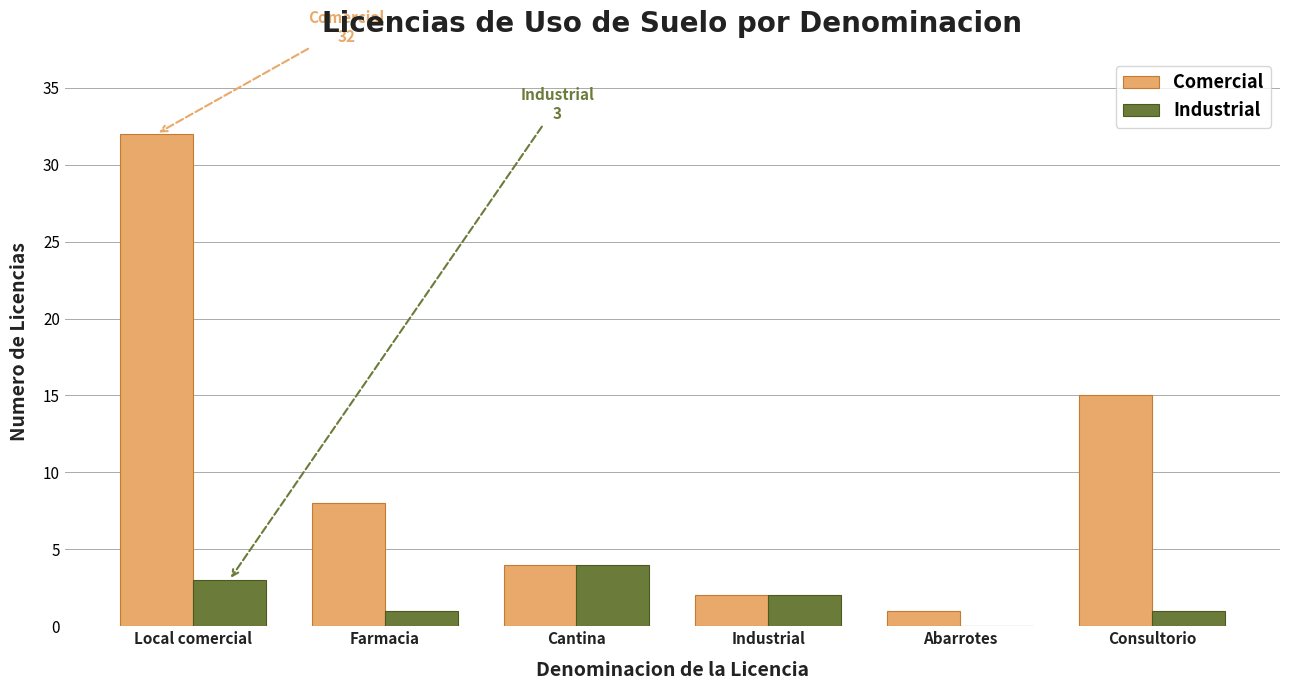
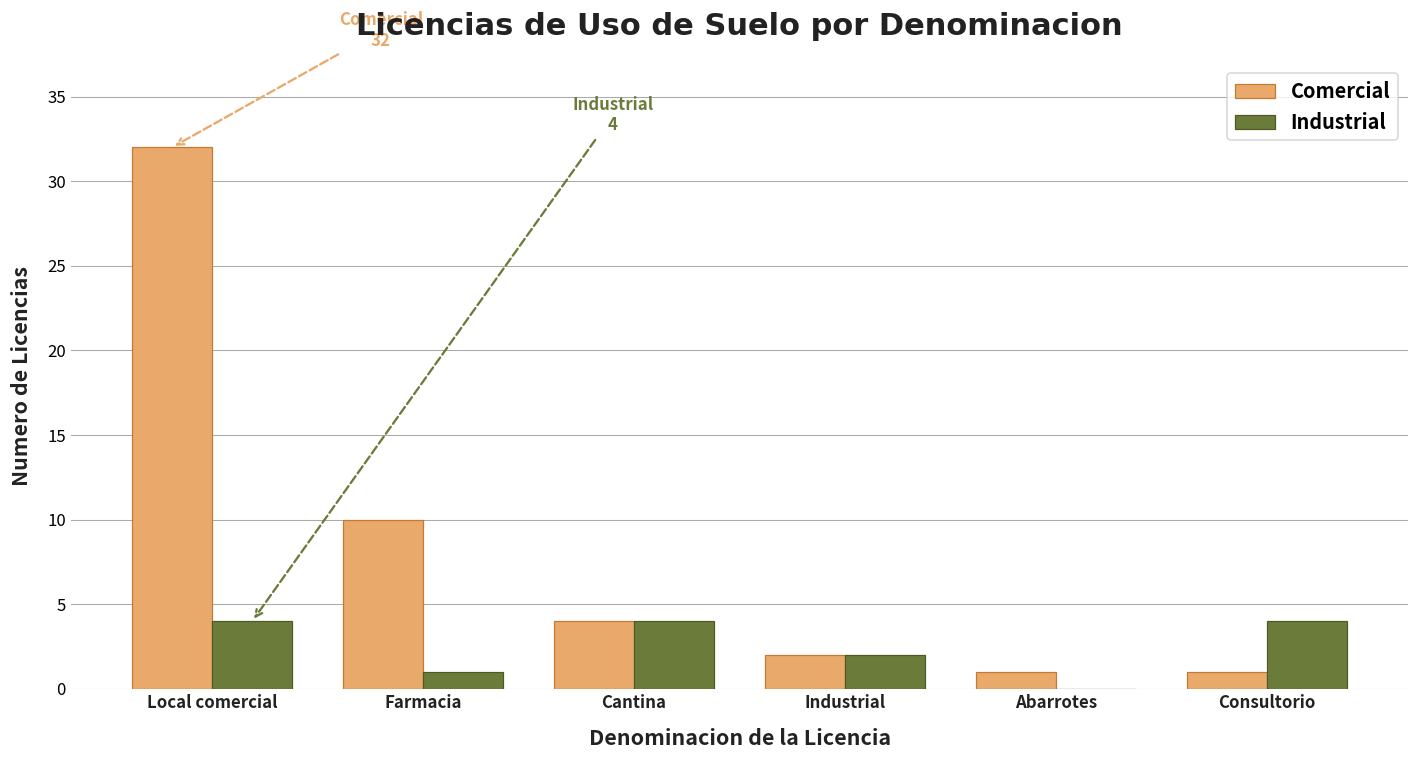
  {
    "Comercial": {
-     "Farmacia": 8,
+     "Farmacia": 10,
      "Industrial": 2,
      "Abarrotes": 1,
-     "Consultorio": 15
+     "Consultorio": 1
    },
    "Industrial": {
-     "Local comercial": 3,
-     "Consultorio": 1
+     "Local comercial": 4,
+     "Consultorio": 4
    }
  }
